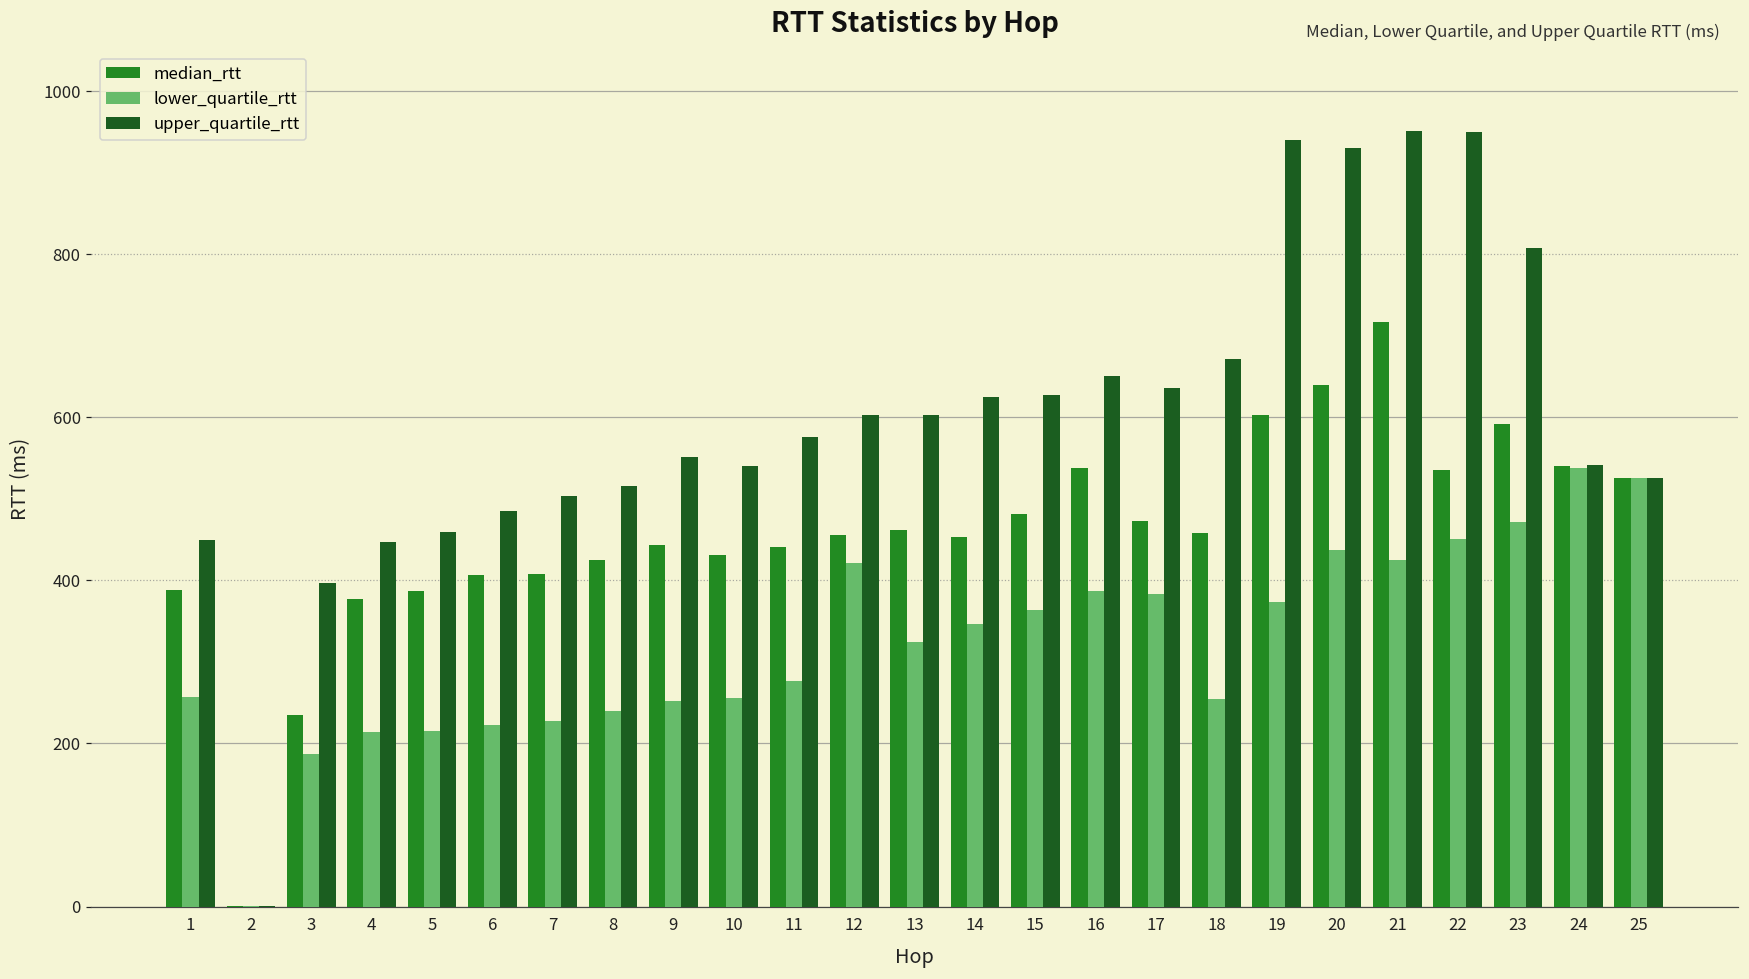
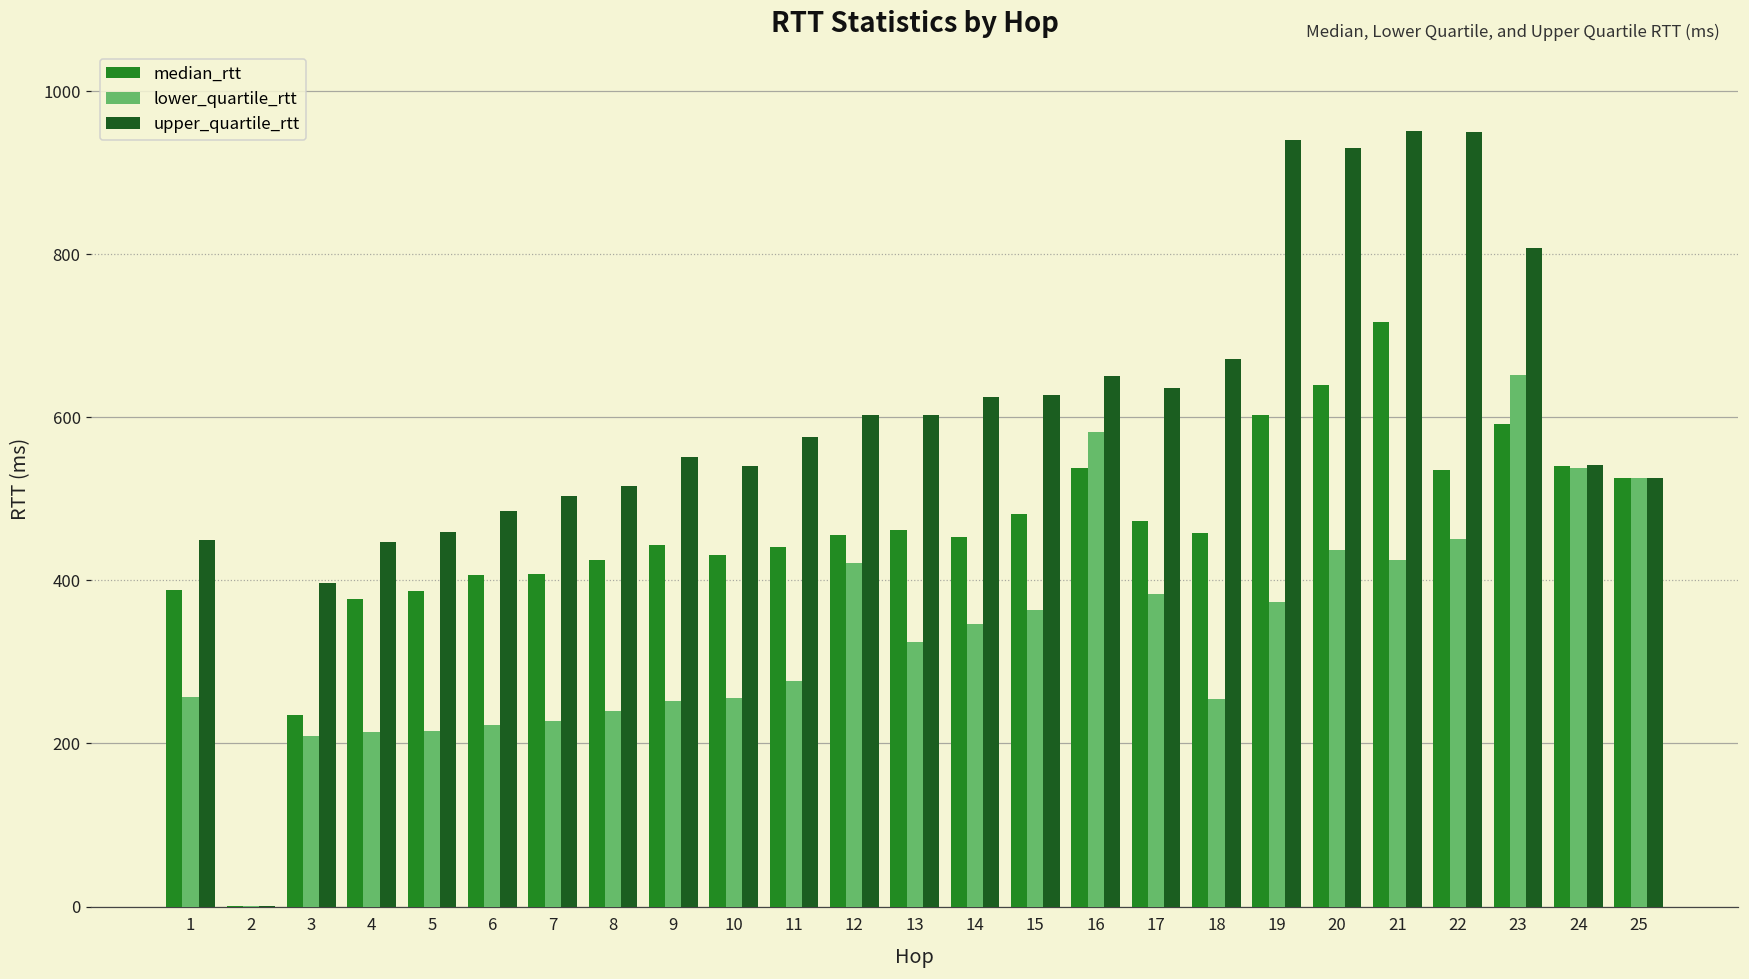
  {
    "lower_quartile_rtt": {
      "1": 260,
-     "3": 190,
+     "3": 210,
      "4": 210,
      "5": 220,
      "6": 220,
      "7": 230,
      "8": 240,
      "9": 250,
      "10": 260,
      "11": 280,
      "12": 420,
      "13": 320,
      "14": 350,
      "15": 360,
-     "16": 390,
+     "16": 580,
      "17": 380,
      "18": 250,
      "19": 370,
      "20": 440,
      "21": 420,
      "22": 450,
-     "23": 470,
+     "23": 650,
      "24": 540,
      "25": 530
    }
  }
